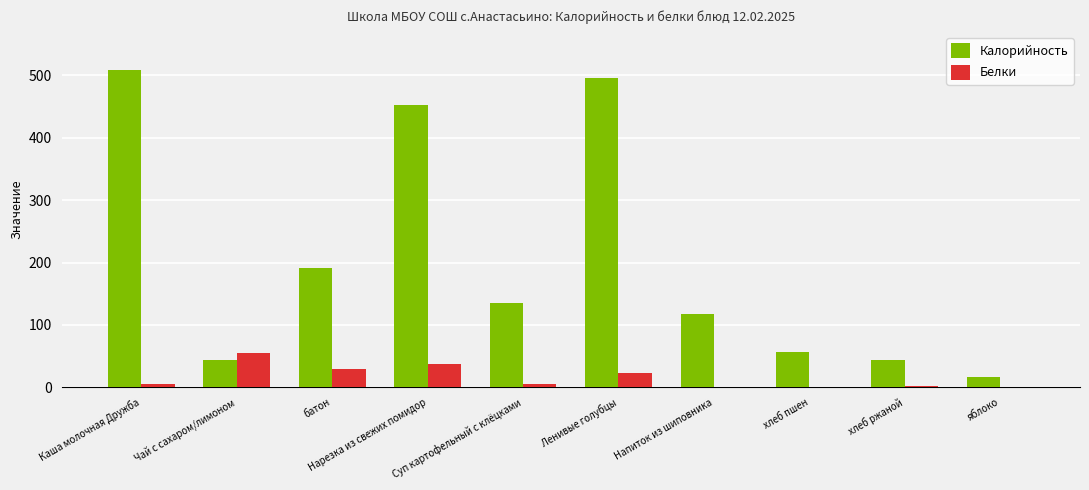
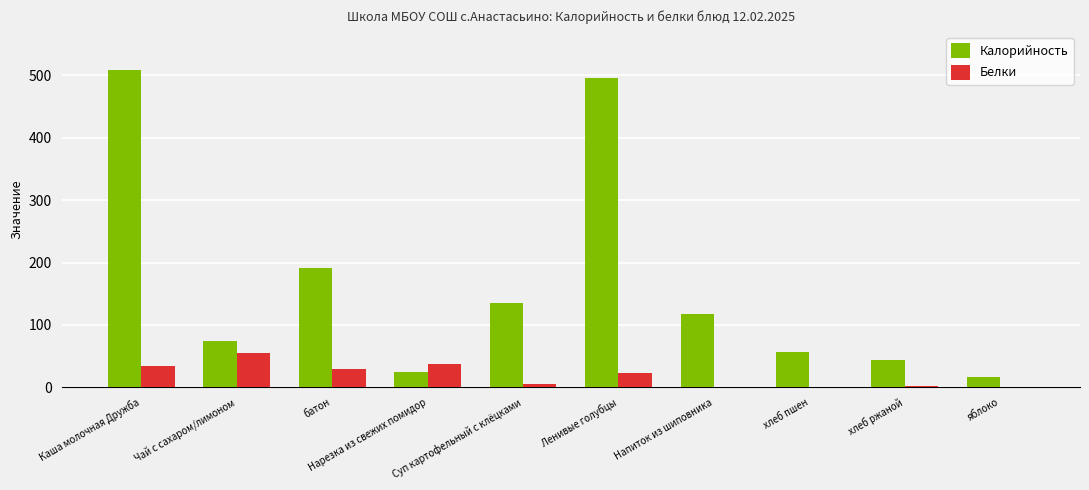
  {
    "Калорийность": {
      "Каша молочная Дружба": 510,
-     "Чай с сахаром/лимоном": 40,
+     "Чай с сахаром/лимоном": 80,
      "батон": 190,
-     "Нарезка из свежих помидор": 450,
+     "Нарезка из свежих помидор": 20,
      "Суп картофельный с клёцками": 140,
      "Ленивые голубцы": 500,
      "Напиток из шиповника": 120,
      "хлеб пшен": 60,
      "хлеб ржаной": 40,
      "яблоко": 20
    },
    "Белки": {
-     "Каша молочная Дружба": 10,
+     "Каша молочная Дружба": 30,
      "Чай с сахаром/лимоном": 60,
      "батон": 30,
      "Нарезка из свежих помидор": 40,
      "Суп картофельный с клёцками": 10,
      "Ленивые голубцы": 20,
      "Напиток из шиповника": 0,
      "хлеб пшен": 0,
      "яблоко": 0
    }
  }
